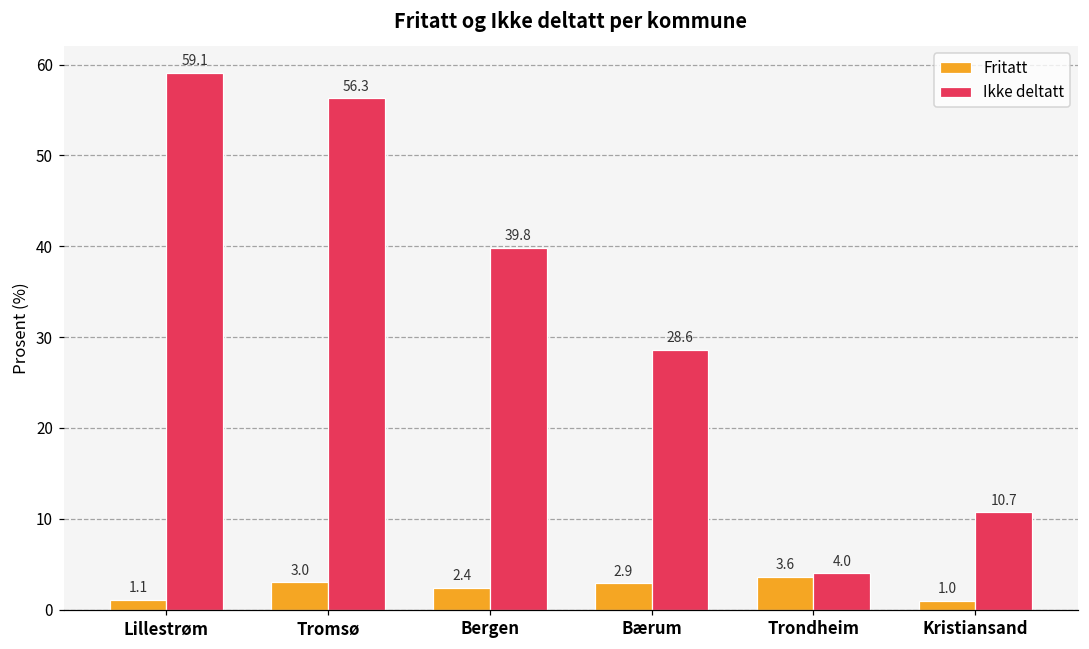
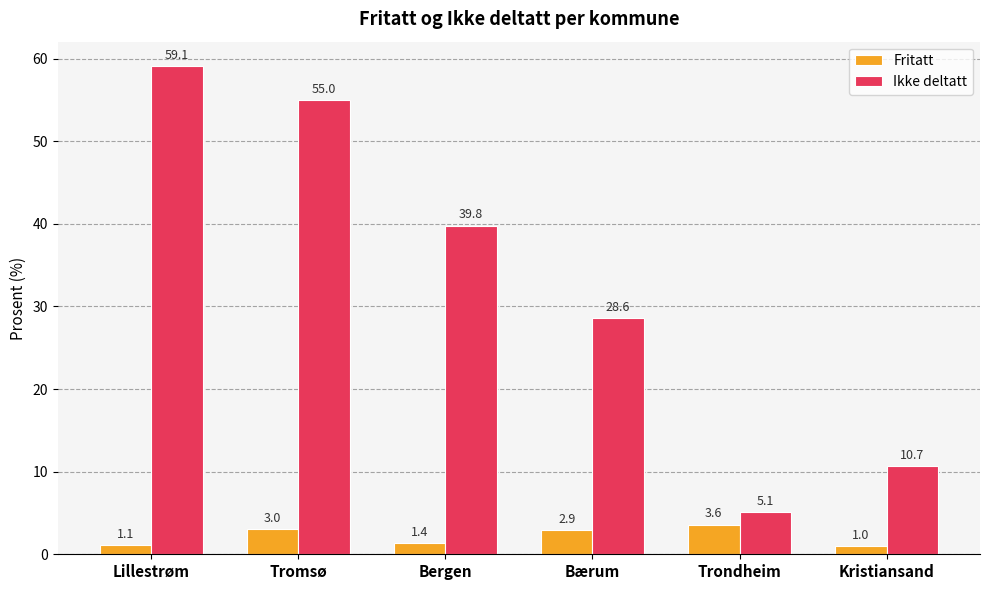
  {
    "Fritatt": {
      "Lillestrøm": 1.1,
      "Tromsø": 3.0,
-     "Bergen": 2.4,
+     "Bergen": 1.4,
      "Bærum": 2.9,
      "Trondheim": 3.6,
      "Kristiansand": 1.0
    },
    "Ikke deltatt": {
      "Lillestrøm": 59.1,
-     "Tromsø": 56.3,
+     "Tromsø": 55.0,
      "Bergen": 39.8,
      "Bærum": 28.6,
-     "Trondheim": 4.0,
+     "Trondheim": 5.1,
      "Kristiansand": 10.7
    }
  }
